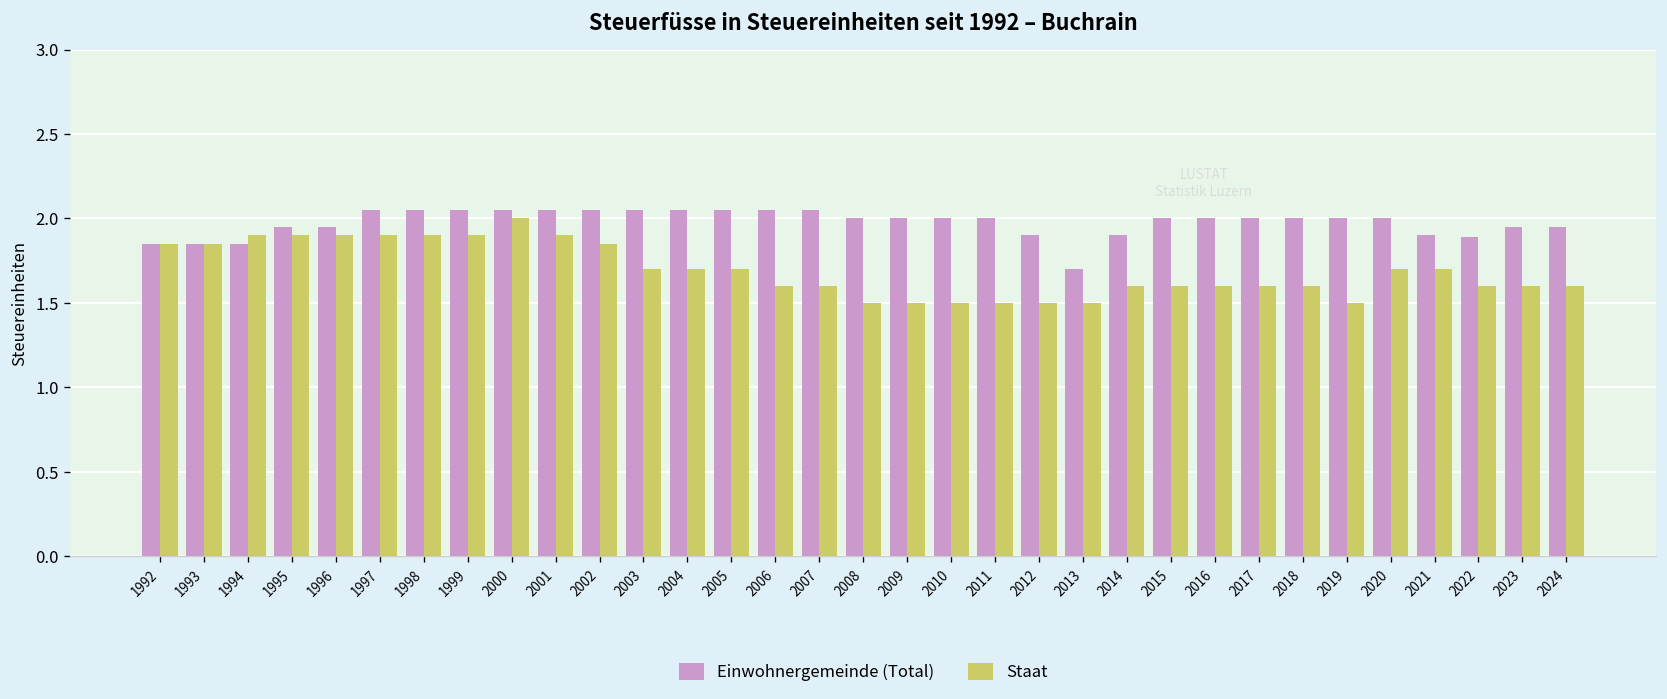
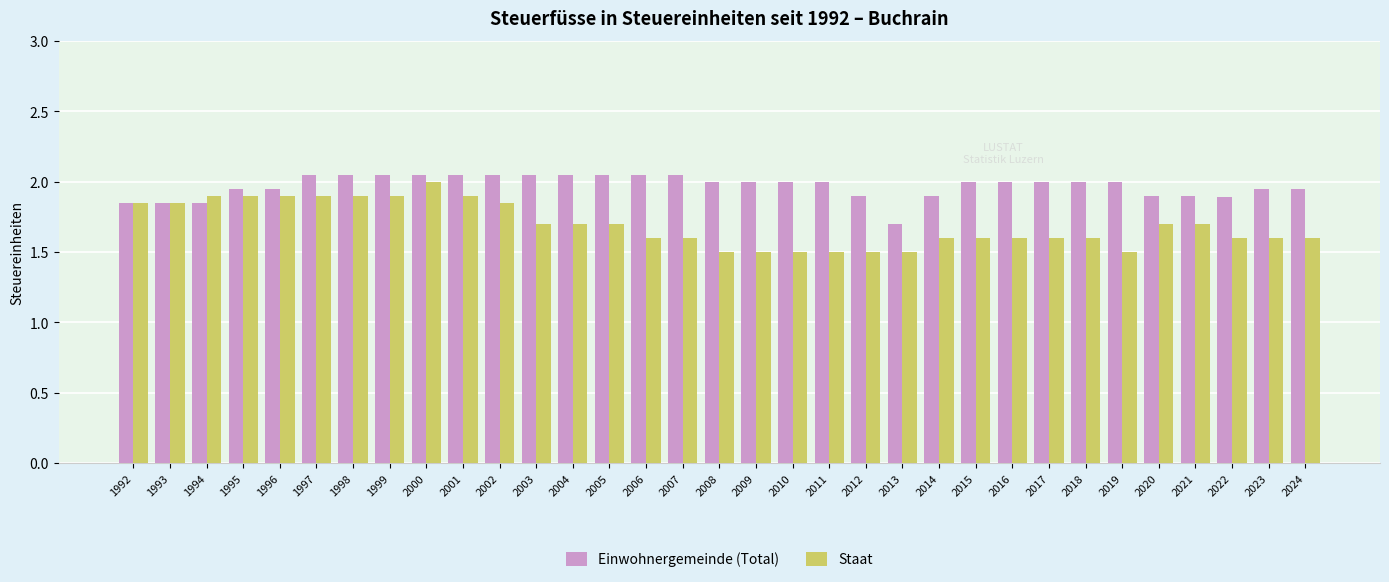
  {
    "Einwohnergemeinde (Total)": {
      "1992": 1.85,
      "1993": 1.85,
      "1994": 1.85,
      "1995": 1.95,
      "1996": 1.95,
      "1997": 2.05,
      "1998": 2.05,
      "1999": 2.05,
      "2000": 2.05,
      "2001": 2.05,
      "2002": 2.05,
      "2003": 2.05,
      "2004": 2.05,
      "2005": 2.05,
      "2006": 2.05,
      "2007": 2.05,
      "2008": 2.0,
      "2009": 2.0,
      "2010": 2.0,
      "2011": 2.0,
      "2012": 1.9,
      "2013": 1.7,
      "2014": 1.9,
      "2015": 2.0,
      "2016": 2.0,
      "2017": 2.0,
      "2018": 2.0,
      "2019": 2.0,
-     "2020": 2.0,
+     "2020": 1.9,
      "2021": 1.9,
      "2022": 1.9,
      "2023": 1.95,
      "2024": 1.95
    },
    "Staat": {
      "1992": 1.85,
      "1993": 1.85,
      "1994": 1.9,
      "1995": 1.9,
      "1996": 1.9,
      "1997": 1.9,
      "1998": 1.9,
      "1999": 1.9,
      "2000": 2.0,
      "2001": 1.9,
      "2002": 1.85,
      "2003": 1.7,
      "2004": 1.7,
      "2005": 1.7,
      "2006": 1.6,
      "2007": 1.6,
      "2008": 1.5,
      "2009": 1.5,
      "2010": 1.5,
      "2011": 1.5,
      "2012": 1.5,
      "2013": 1.5,
      "2014": 1.6,
      "2015": 1.6,
      "2016": 1.6,
      "2017": 1.6,
      "2018": 1.6,
      "2019": 1.5,
      "2020": 1.7,
      "2021": 1.7,
      "2022": 1.6,
      "2023": 1.6,
      "2024": 1.6
    }
  }
